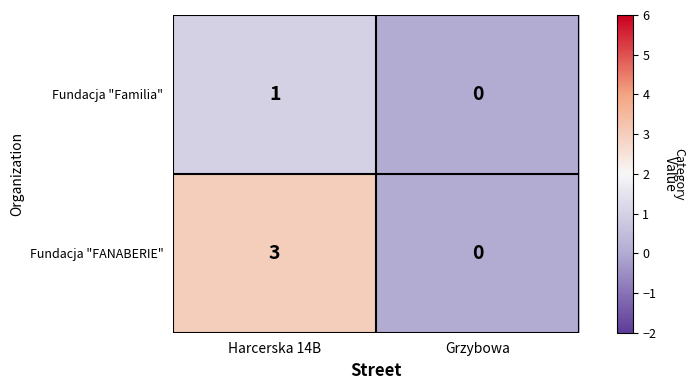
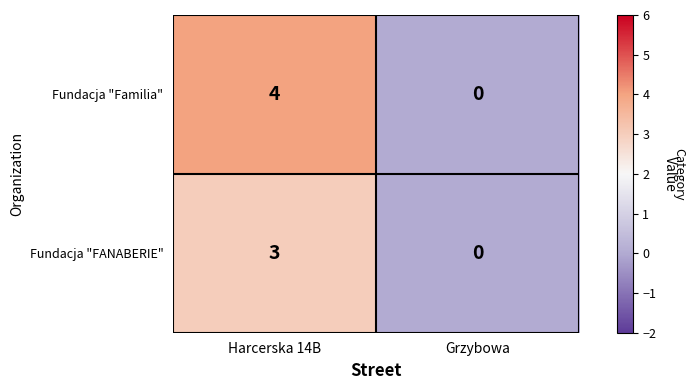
  {
    "Fundacja \"Familia\"": {
-     "Harcerska 14B": 1,
+     "Harcerska 14B": 4,
      "Grzybowa": 0
    },
    "Fundacja \"FANABERIE\"": {
      "Harcerska 14B": 3,
      "Grzybowa": 0
    }
  }
